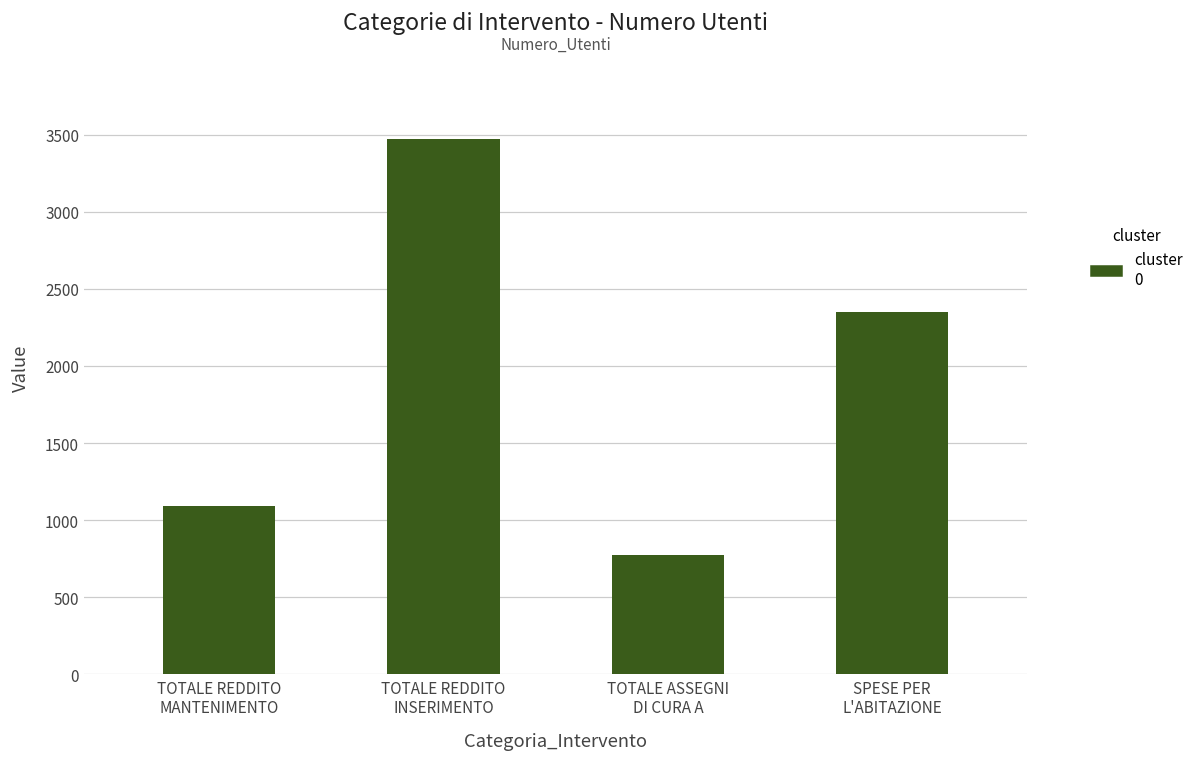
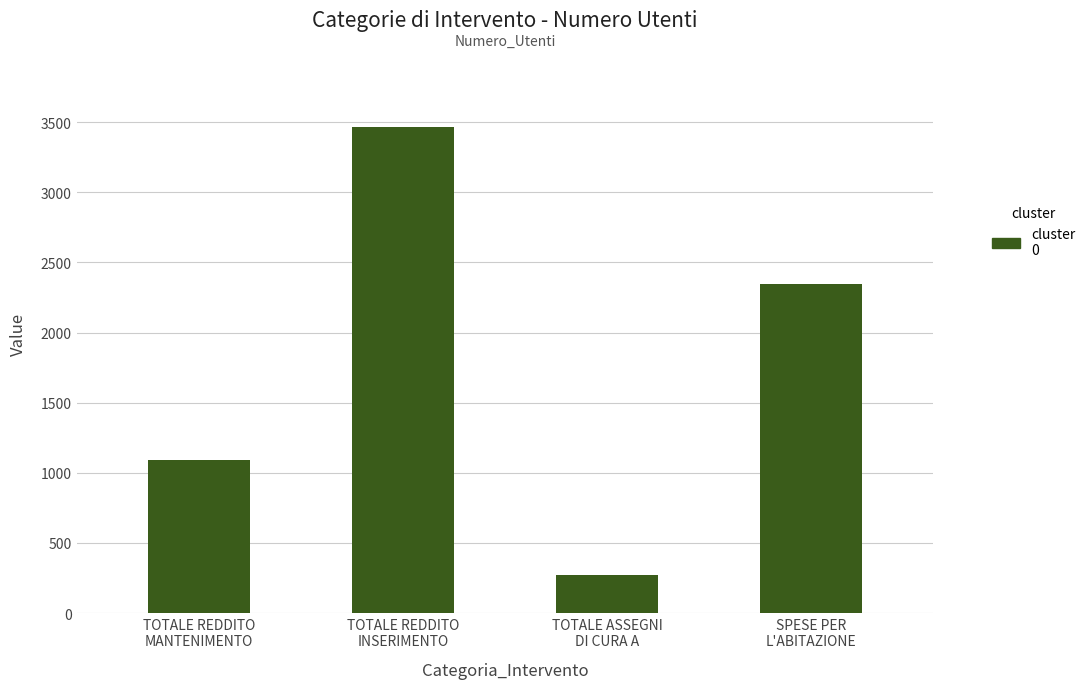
  {
    "TOTALE REDDITO MANTENIMENTO": 1090,
    "TOTALE REDDITO INSERIMENTO": 3470,
-   "TOTALE ASSEGNI DI CURA A": 770,
+   "TOTALE ASSEGNI DI CURA A": 270,
    "SPESE PER L'ABITAZIONE": 2350
  }
